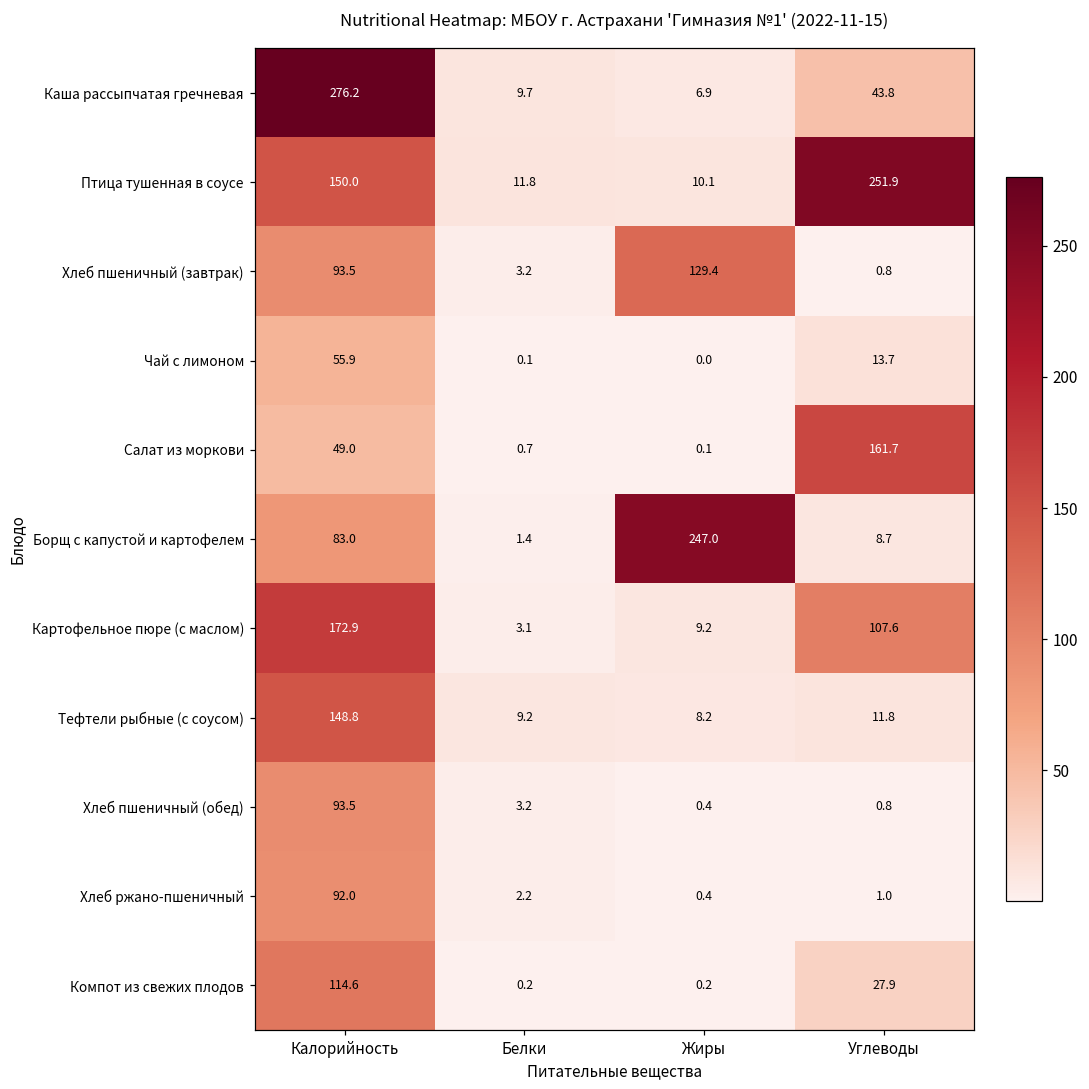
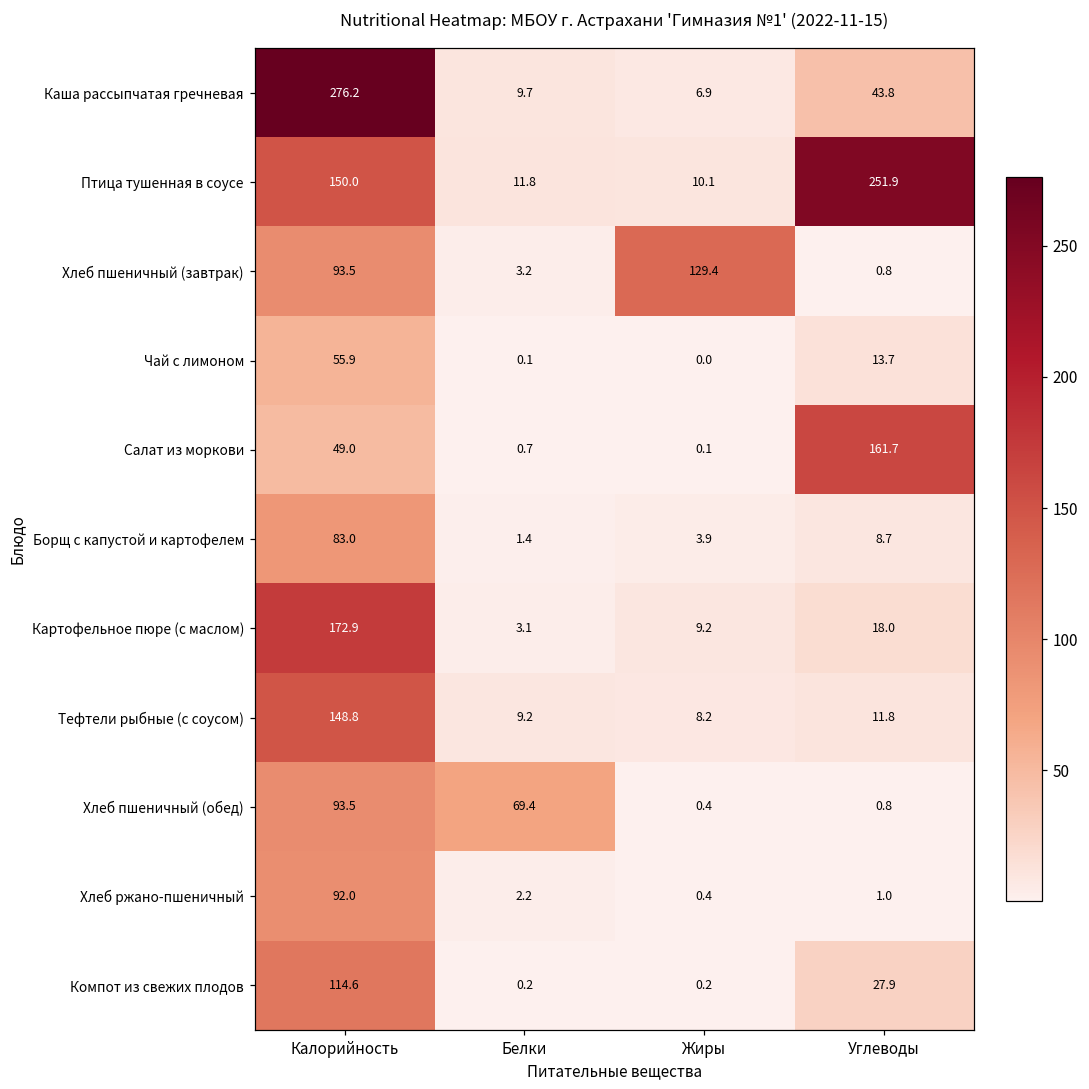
  {
    "Каша рассыпчатая гречневая": {
      "Калорийность": 276.2,
      "Белки": 9.7,
      "Жиры": 6.9,
      "Углеводы": 43.8
    },
    "Птица тушенная в соусе": {
      "Калорийность": 150.0,
      "Белки": 11.8,
      "Жиры": 10.1,
      "Углеводы": 251.9
    },
    "Хлеб пшеничный (завтрак)": {
      "Калорийность": 93.5,
      "Белки": 3.2,
      "Жиры": 129.4,
      "Углеводы": 0.8
    },
    "Чай с лимоном": {
      "Калорийность": 55.9,
      "Белки": 0.1,
      "Жиры": 0.0,
      "Углеводы": 13.7
    },
    "Салат из моркови": {
      "Калорийность": 49.0,
      "Белки": 0.7,
      "Жиры": 0.1,
      "Углеводы": 161.7
    },
    "Борщ с капустой и картофелем": {
      "Калорийность": 83.0,
      "Белки": 1.4,
-     "Жиры": 247.0,
+     "Жиры": 3.9,
      "Углеводы": 8.7
    },
    "Картофельное пюре (с маслом)": {
      "Калорийность": 172.9,
      "Белки": 3.1,
      "Жиры": 9.2,
-     "Углеводы": 107.6
+     "Углеводы": 18.0
    },
    "Тефтели рыбные (с соусом)": {
      "Калорийность": 148.8,
      "Белки": 9.2,
      "Жиры": 8.2,
      "Углеводы": 11.8
    },
    "Хлеб пшеничный (обед)": {
      "Калорийность": 93.5,
-     "Белки": 3.2,
+     "Белки": 69.4,
      "Жиры": 0.4,
      "Углеводы": 0.8
    },
    "Хлеб ржано-пшеничный": {
      "Калорийность": 92.0,
      "Белки": 2.2,
      "Жиры": 0.4,
      "Углеводы": 1.0
    },
    "Компот из свежих плодов": {
      "Калорийность": 114.6,
      "Белки": 0.2,
      "Жиры": 0.2,
      "Углеводы": 27.9
    }
  }
